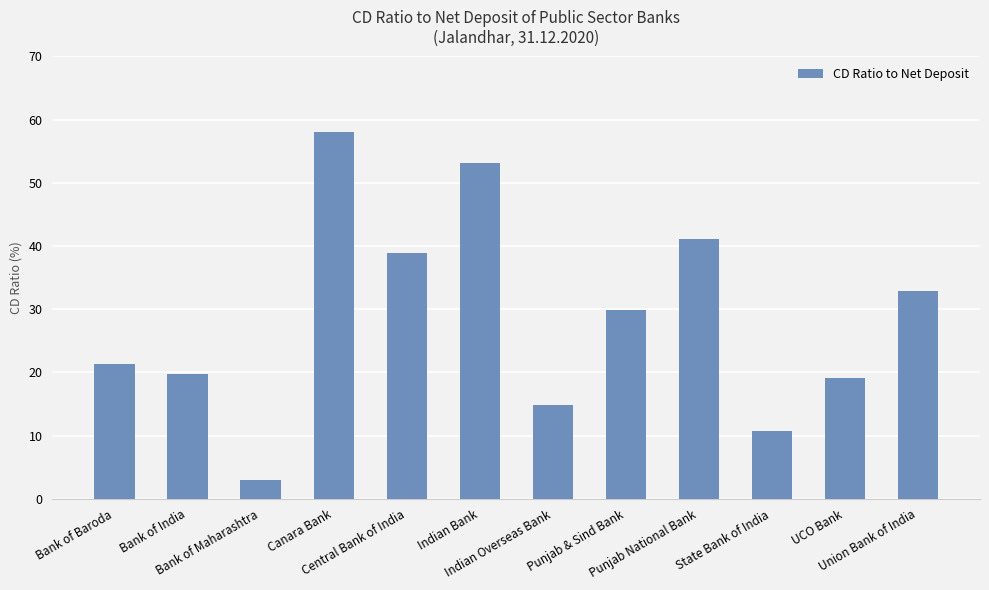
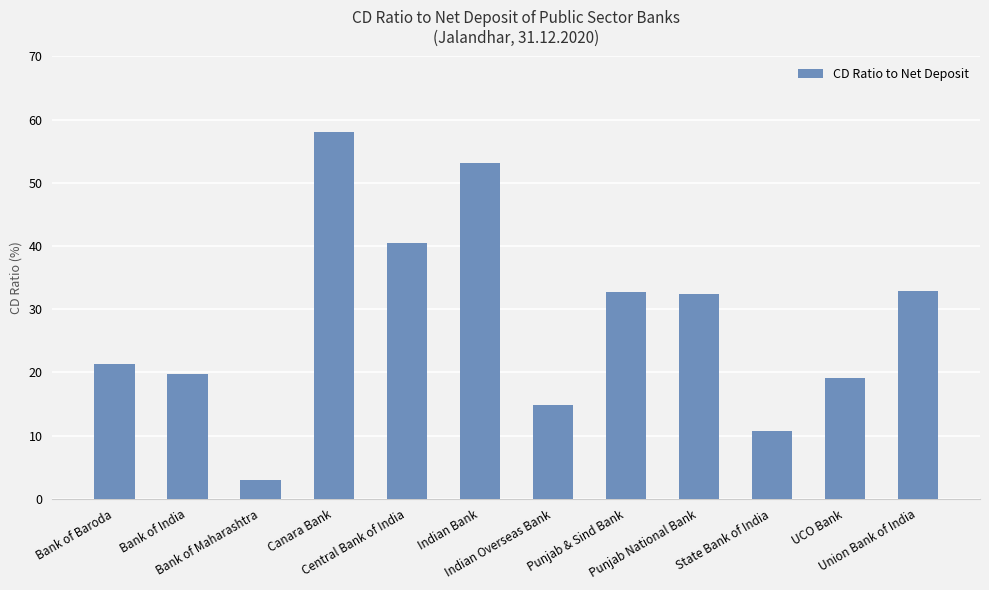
  {
    "Bank of Baroda": 21,
    "Bank of India": 20,
    "Bank of Maharashtra": 3,
    "Canara Bank": 58,
-   "Central Bank of India": 39,
+   "Central Bank of India": 40,
    "Indian Bank": 53,
    "Indian Overseas Bank": 15,
-   "Punjab & Sind Bank": 30,
-   "Punjab National Bank": 41,
+   "Punjab & Sind Bank": 33,
+   "Punjab National Bank": 32,
    "State Bank of India": 11,
    "UCO Bank": 19,
    "Union Bank of India": 33
  }
